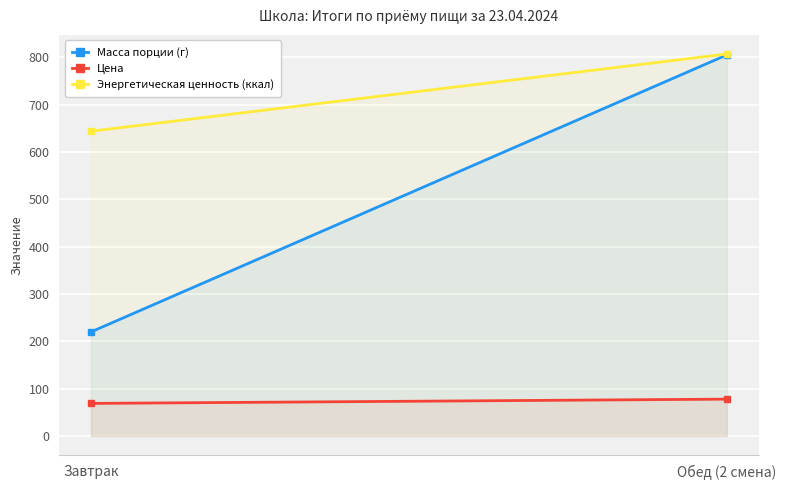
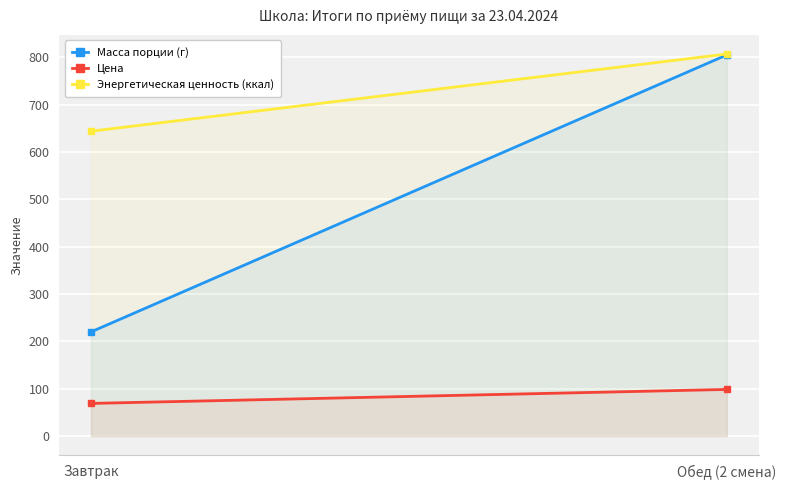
  {
    "Масса порции (г)": {
      "Завтрак": 220
    },
    "Цена": {
      "Завтрак": 70,
-     "Обед (2 смена)": 80
+     "Обед (2 смена)": 100
    },
    "Энергетическая ценность (ккал)": {
      "Завтрак": 640
    }
  }
